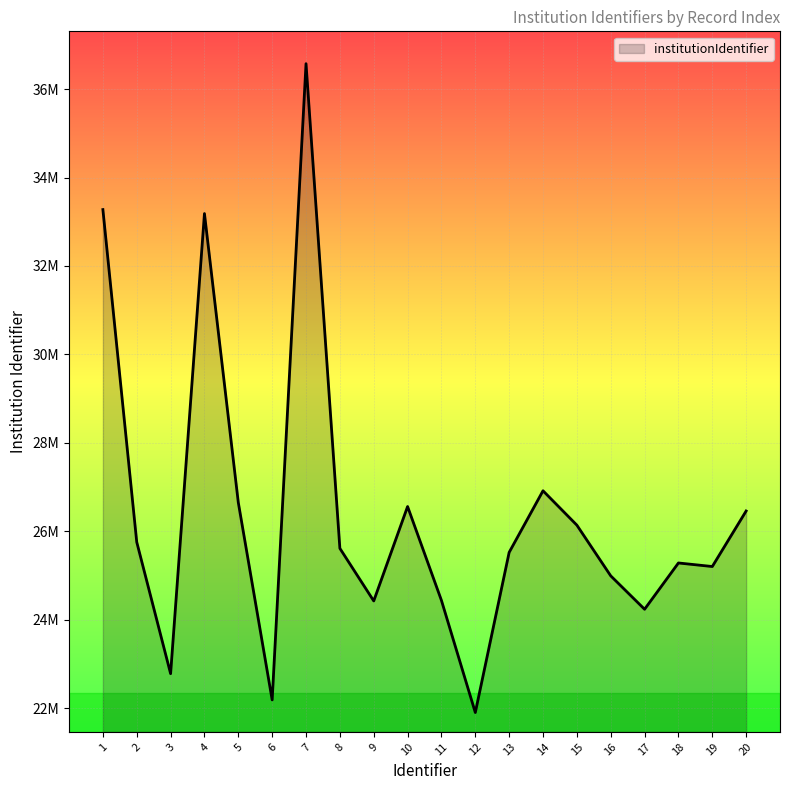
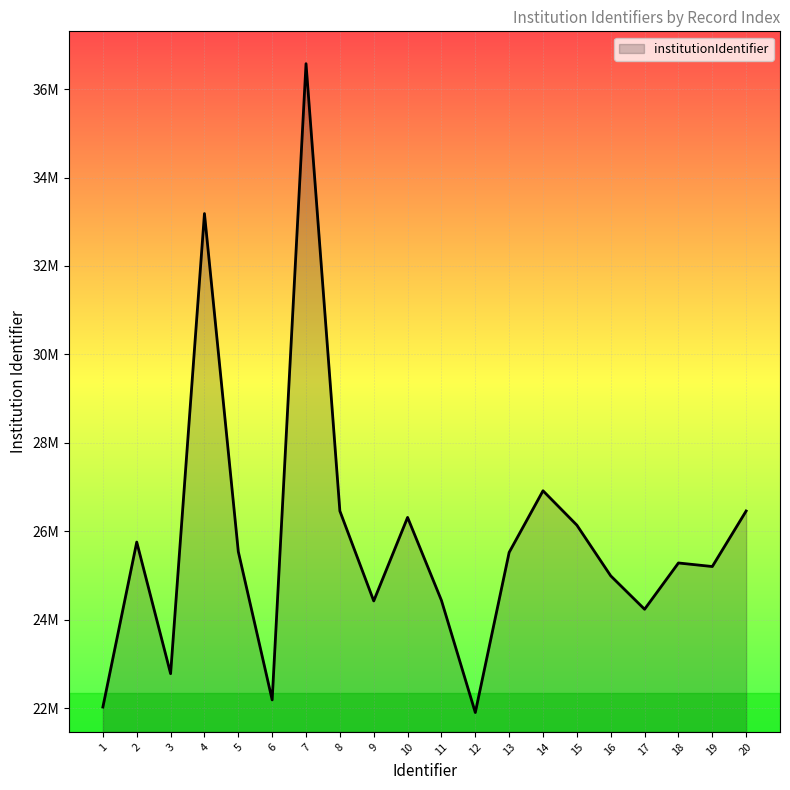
  {
-   "1": 33300000,
+   "1": 22000000,
    "2": 25800000,
    "3": 22800000,
    "4": 33200000,
-   "5": 26600000,
+   "5": 25500000,
    "6": 22200000,
    "7": 36600000,
-   "8": 25600000,
+   "8": 26500000,
    "9": 24400000,
-   "10": 26600000,
+   "10": 26300000,
    "11": 24400000,
    "12": 21900000,
    "13": 25500000,
    "14": 26900000,
    "15": 26100000,
    "16": 25000000,
    "17": 24200000,
    "18": 25300000,
    "19": 25200000,
    "20": 26500000
  }
